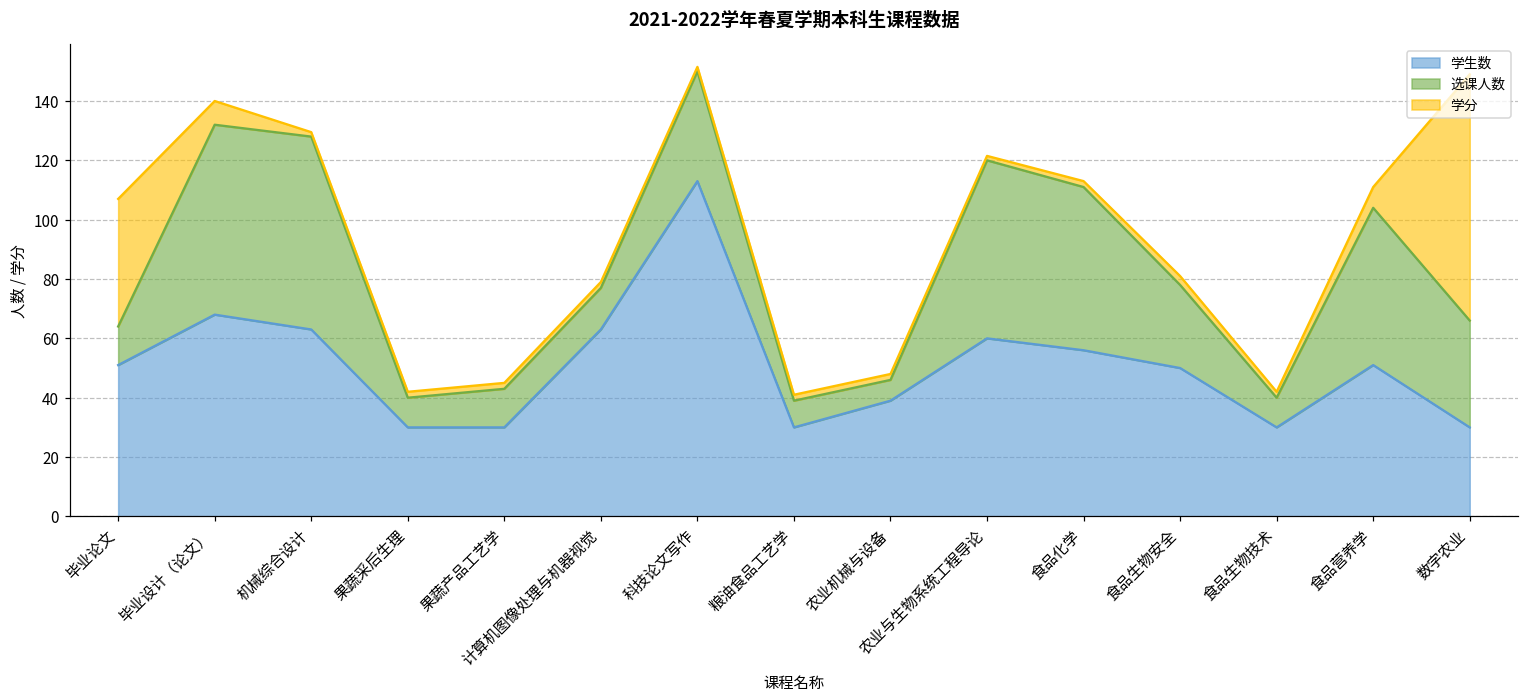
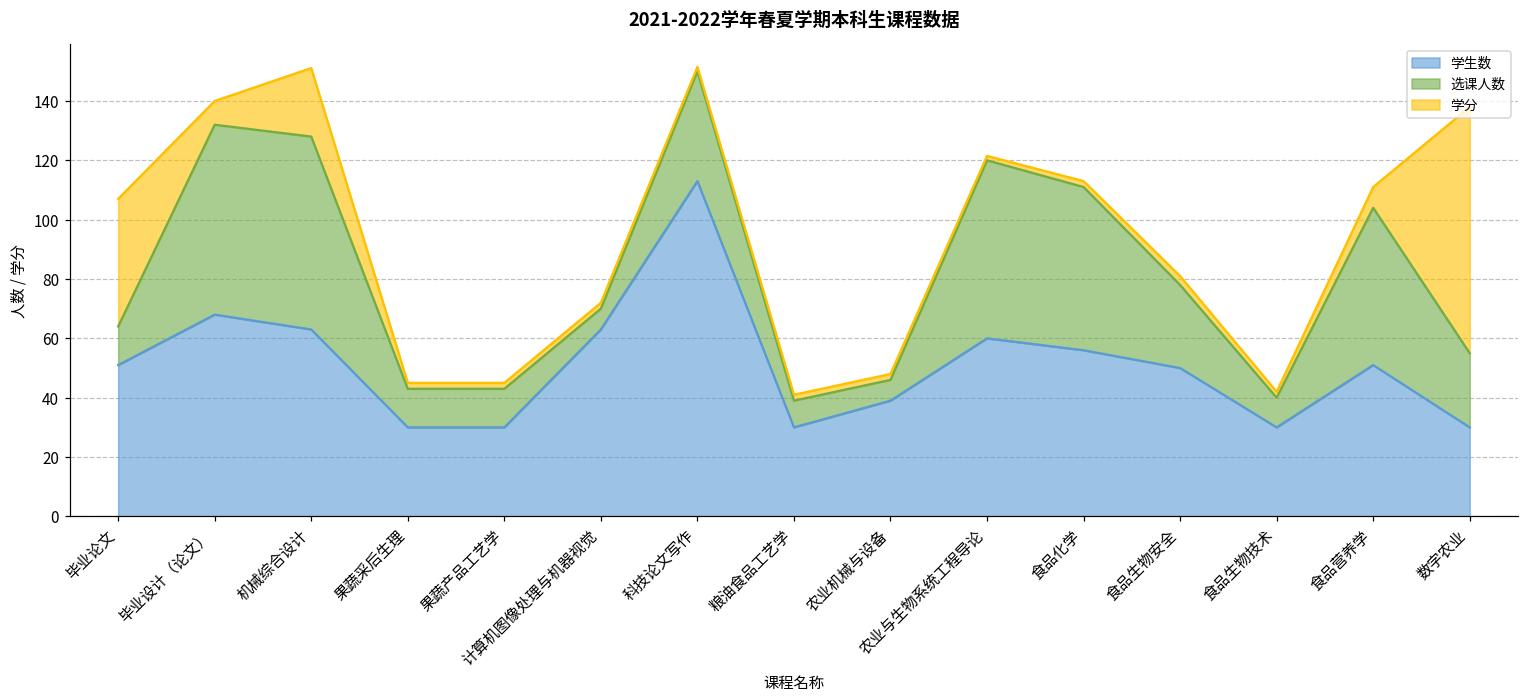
  {
    "学生数": {
      "毕业论文": 51,
      "毕业设计（论文）": 68,
      "机械综合设计": 63,
      "果蔬采后生理": 30,
      "果蔬产品工艺学": 30,
      "计算机图像处理与机器视觉": 63,
      "科技论文写作": 113,
      "粮油食品工艺学": 30,
      "农业机械与设备": 39,
      "农业与生物系统工程导论": 60,
      "食品化学": 56,
      "食品生物安全": 50,
      "食品生物技术": 30,
      "食品营养学": 51,
      "数字农业": 30
    },
    "选课人数": {
      "毕业论文": 13,
      "毕业设计（论文）": 64,
      "机械综合设计": 65,
-     "果蔬采后生理": 10,
+     "果蔬采后生理": 13,
      "果蔬产品工艺学": 13,
-     "计算机图像处理与机器视觉": 14,
+     "计算机图像处理与机器视觉": 7,
      "科技论文写作": 37,
      "粮油食品工艺学": 9,
      "农业机械与设备": 7,
      "农业与生物系统工程导论": 60,
      "食品化学": 55,
      "食品生物安全": 28,
      "食品生物技术": 10,
      "食品营养学": 53,
-     "数字农业": 36
+     "数字农业": 25
    },
    "学分": {
      "毕业论文": 43,
      "毕业设计（论文）": 8,
-     "机械综合设计": 2,
+     "机械综合设计": 23,
      "果蔬采后生理": 2,
      "果蔬产品工艺学": 2,
      "计算机图像处理与机器视觉": 2,
      "科技论文写作": 2,
      "粮油食品工艺学": 2,
      "农业机械与设备": 2,
      "农业与生物系统工程导论": 2,
      "食品化学": 2,
      "食品生物安全": 3,
      "食品生物技术": 2,
      "食品营养学": 7
    }
  }
